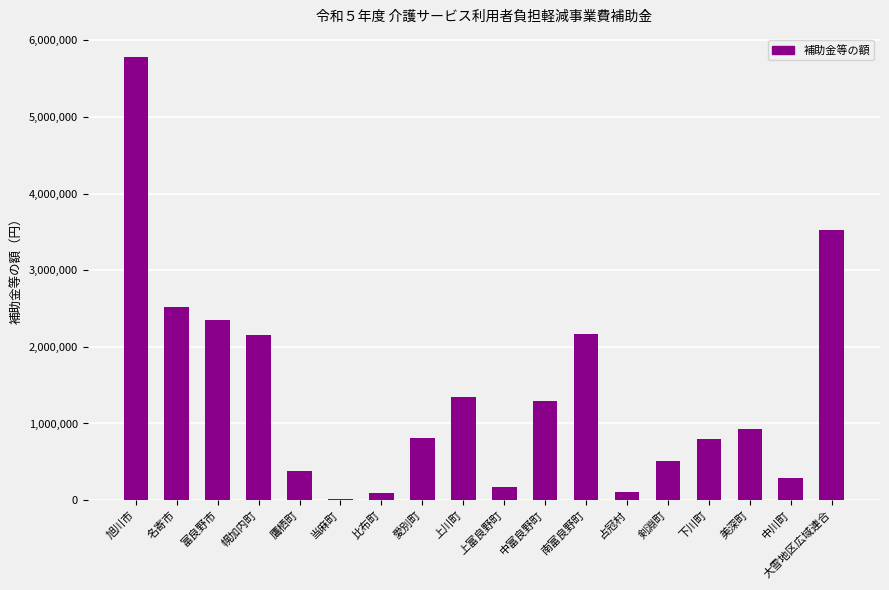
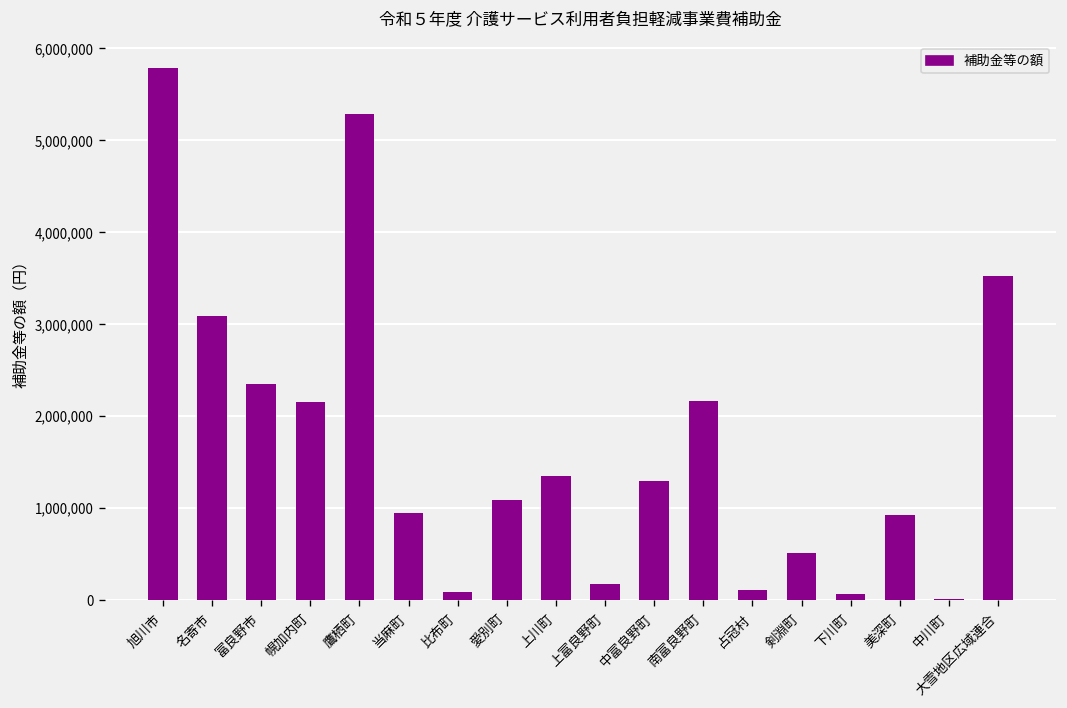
  {
    "旭川市": "5,800,000",
-   "名寄市": "2,500,000",
+   "名寄市": "3,100,000",
    "富良野市": "2,300,000",
    "幌加内町": "2,200,000",
-   "鷹栖町": "400,000",
-   "当麻町": "0",
+   "鷹栖町": "5,300,000",
+   "当麻町": "900,000",
    "比布町": "100,000",
-   "愛別町": "800,000",
+   "愛別町": "1,100,000",
    "上川町": "1,400,000",
    "上富良野町": "200,000",
    "中富良野町": "1,300,000",
    "南富良野町": "2,200,000",
    "占冠村": "100,000",
    "剣淵町": "500,000",
-   "下川町": "800,000",
+   "下川町": "100,000",
    "美深町": "900,000",
-   "中川町": "300,000",
+   "中川町": "0",
    "大雪地区広域連合": "3,500,000"
  }
